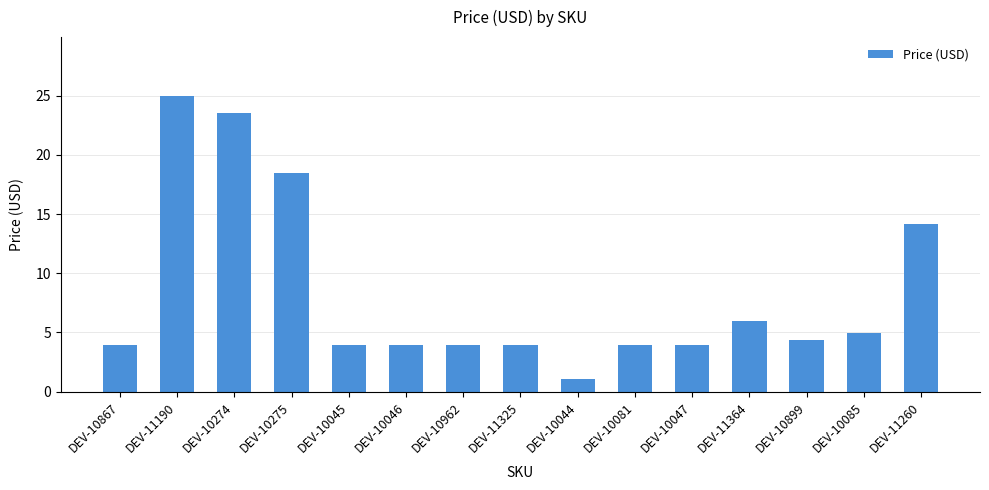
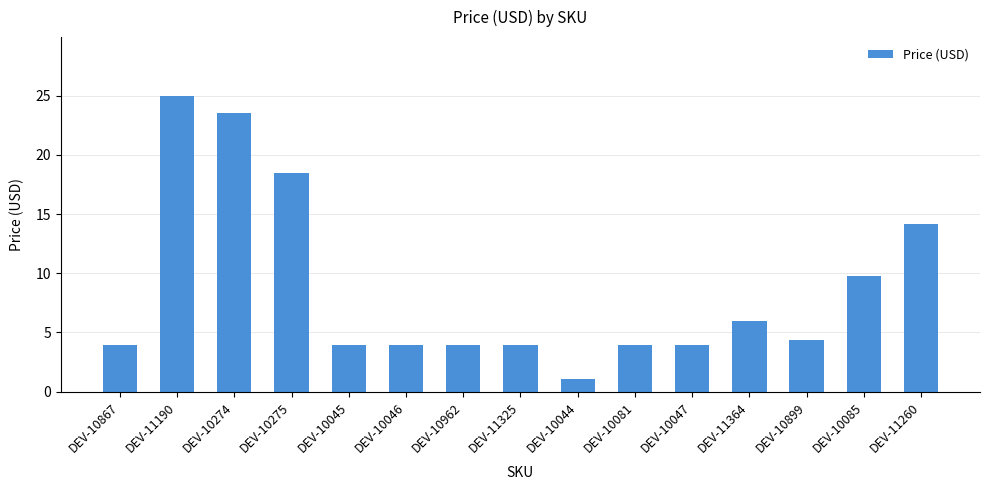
  {
    "DEV-10867": 4.0,
    "DEV-11190": 25.0,
    "DEV-10274": 23.5,
    "DEV-10275": 18.5,
    "DEV-10045": 4.0,
    "DEV-10046": 4.0,
    "DEV-10962": 4.0,
    "DEV-11325": 4.0,
    "DEV-10044": 1.1,
    "DEV-10081": 4.0,
    "DEV-10047": 4.0,
    "DEV-11364": 6.0,
    "DEV-10899": 4.4,
-   "DEV-10085": 5.0,
+   "DEV-10085": 9.7,
    "DEV-11260": 14.2
  }
